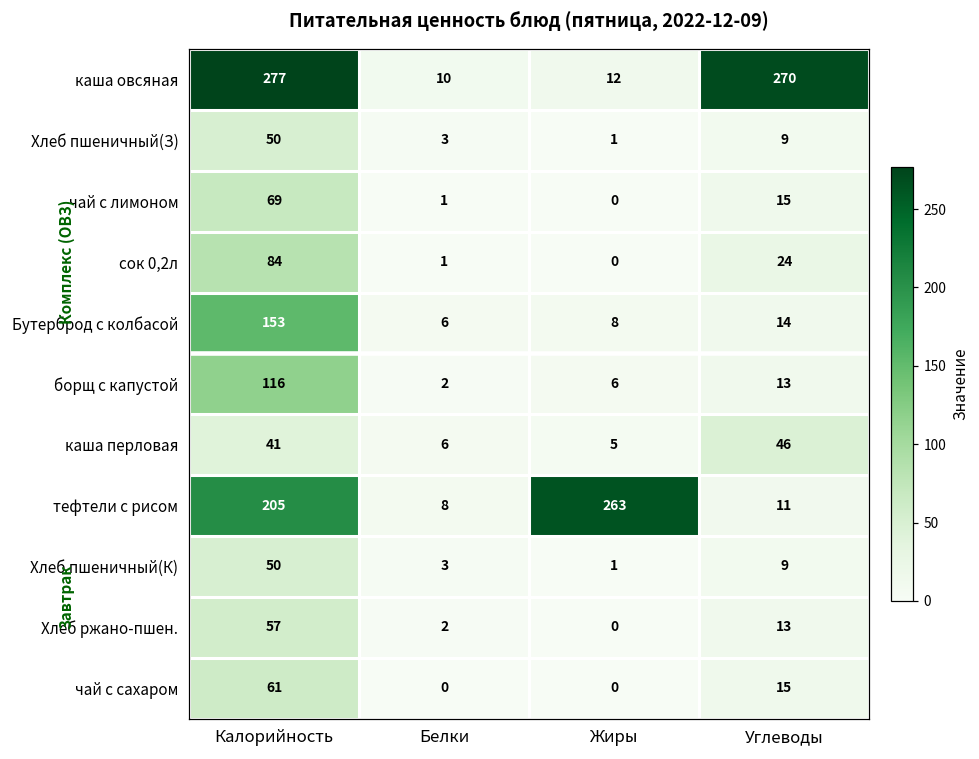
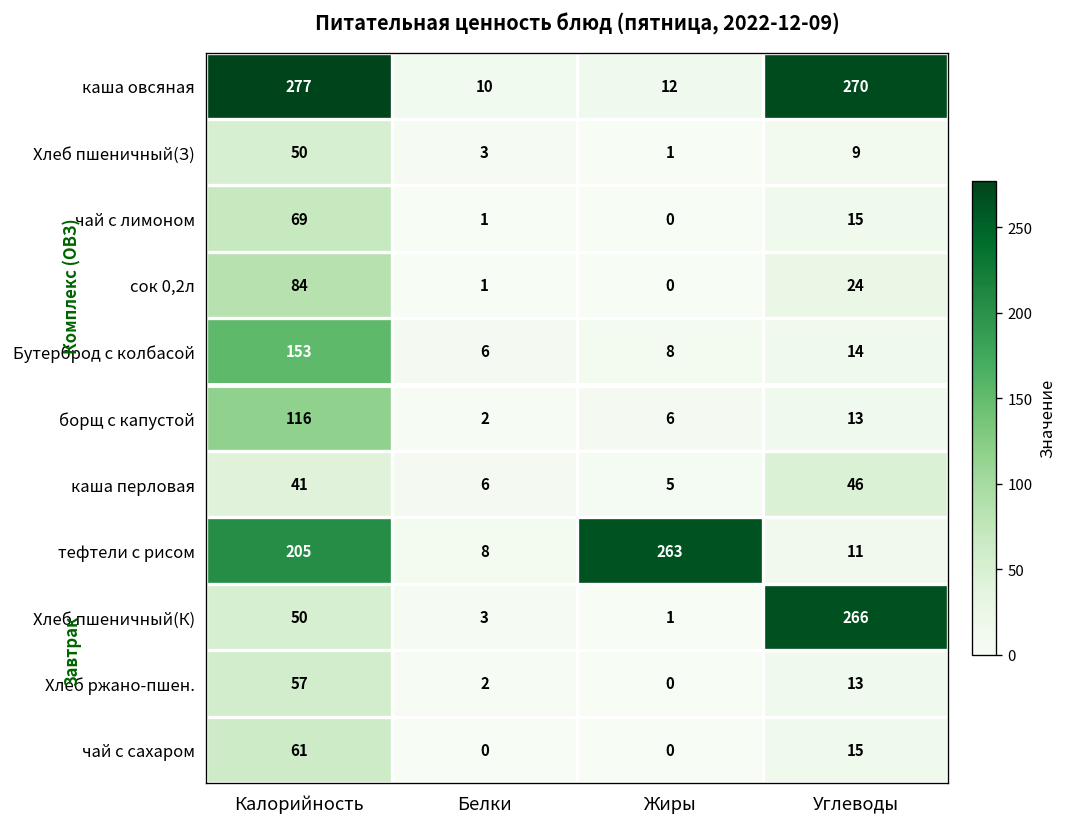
  {
    "каша овсяная": {
      "Калорийность": 277,
      "Белки": 10,
      "Жиры": 12,
      "Углеводы": 270
    },
    "Хлеб пшеничный(З)": {
      "Калорийность": 50,
      "Белки": 3,
      "Жиры": 1,
      "Углеводы": 9
    },
    "чай с лимоном": {
      "Калорийность": 69,
      "Белки": 1,
      "Жиры": 0,
      "Углеводы": 15
    },
    "сок 0,2л": {
      "Калорийность": 84,
      "Белки": 1,
      "Жиры": 0,
      "Углеводы": 24
    },
    "Бутерброд с колбасой": {
      "Калорийность": 153,
      "Белки": 6,
      "Жиры": 8,
      "Углеводы": 14
    },
    "борщ с капустой": {
      "Калорийность": 116,
      "Белки": 2,
      "Жиры": 6,
      "Углеводы": 13
    },
    "каша перловая": {
      "Калорийность": 41,
      "Белки": 6,
      "Жиры": 5,
      "Углеводы": 46
    },
    "тефтели с рисом": {
      "Калорийность": 205,
      "Белки": 8,
      "Жиры": 263,
      "Углеводы": 11
    },
    "Хлеб пшеничный(К)": {
      "Калорийность": 50,
      "Белки": 3,
      "Жиры": 1,
-     "Углеводы": 9
+     "Углеводы": 266
    },
    "Хлеб ржано-пшен.": {
      "Калорийность": 57,
      "Белки": 2,
      "Жиры": 0,
      "Углеводы": 13
    },
    "чай с сахаром": {
      "Калорийность": 61,
      "Белки": 0,
      "Жиры": 0,
      "Углеводы": 15
    }
  }
